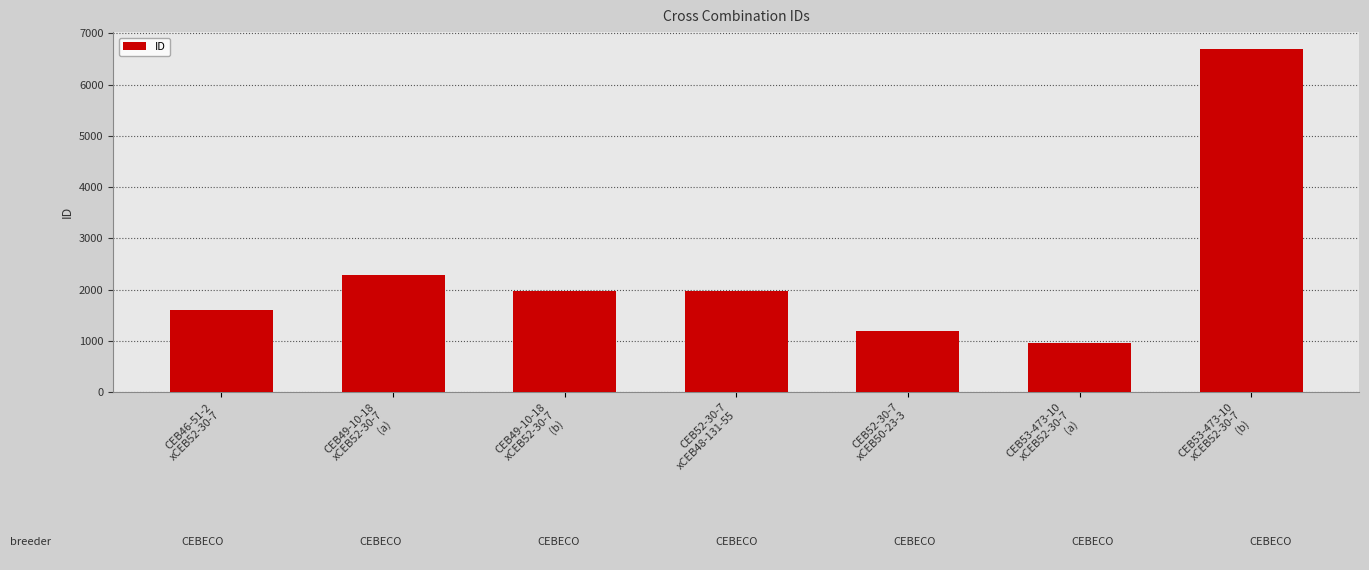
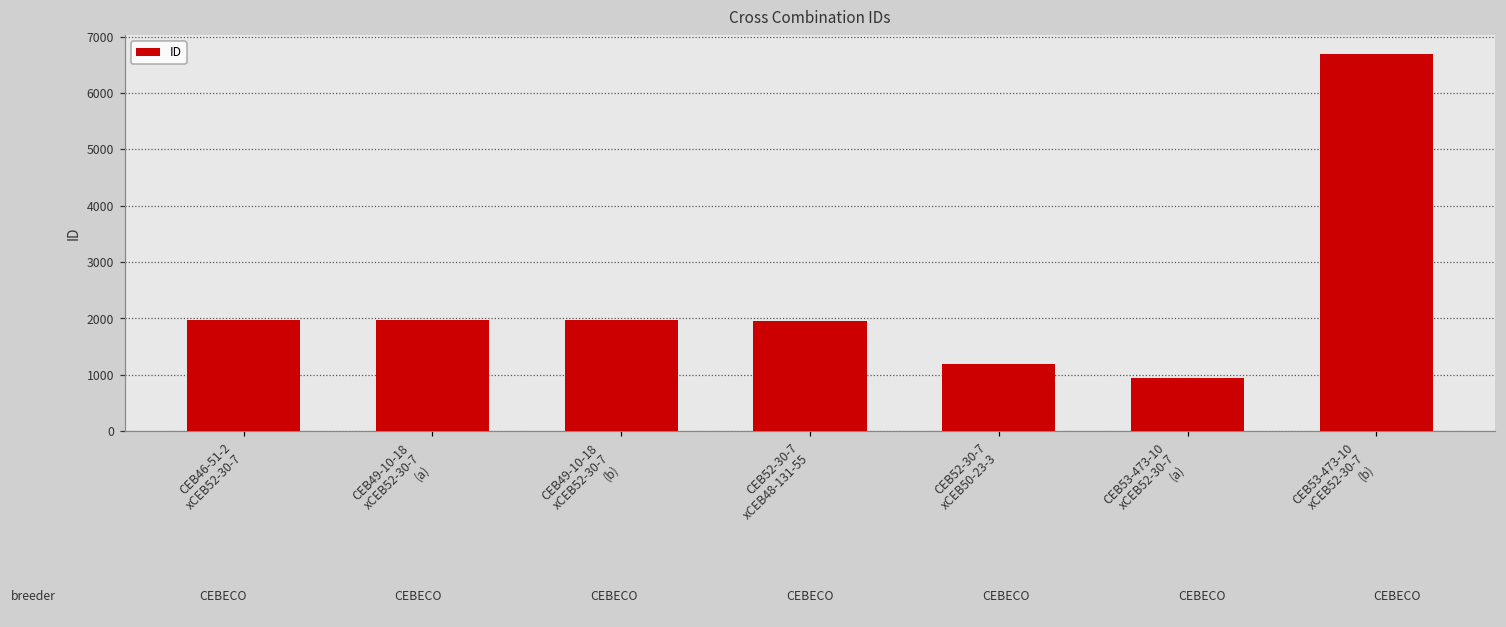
  {
-   "CEB46-51-2 xCEB52-30-7": 1600,
-   "CEB49-10-18 xCEB52-30-7 (a)": 2300,
+   "CEB46-51-2 xCEB52-30-7": 2000,
+   "CEB49-10-18 xCEB52-30-7 (a)": 2000,
    "CEB49-10-18 xCEB52-30-7 (b)": 2000,
    "CEB52-30-7 xCEB48-131-55": 2000,
    "CEB52-30-7 xCEB50-23-3": 1200,
    "CEB53-473-10 xCEB52-30-7 (a)": 1000,
    "CEB53-473-10 xCEB52-30-7 (b)": 6700
  }
